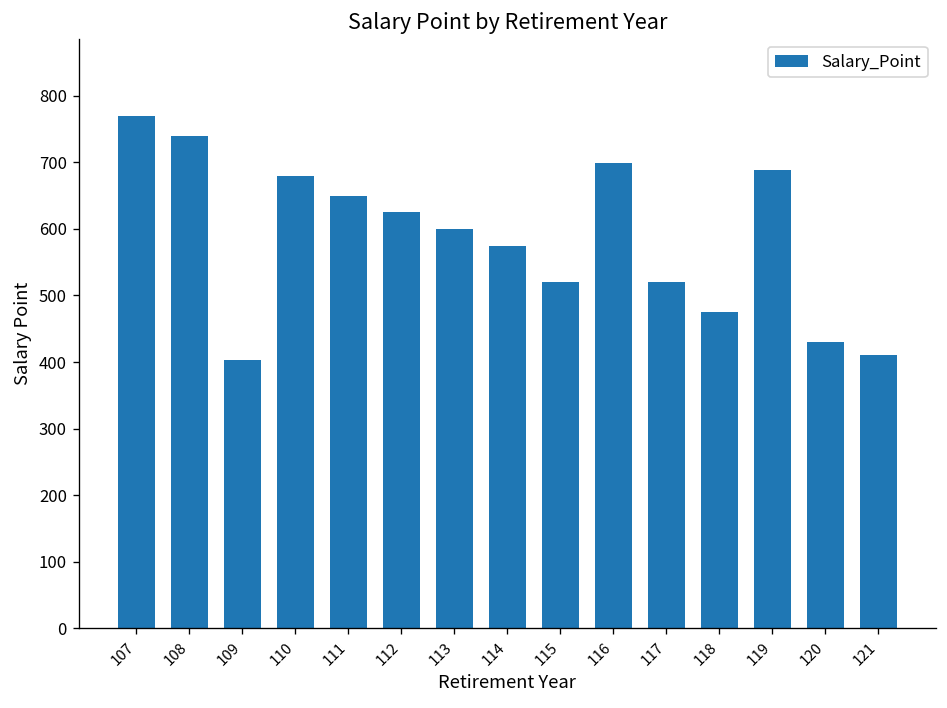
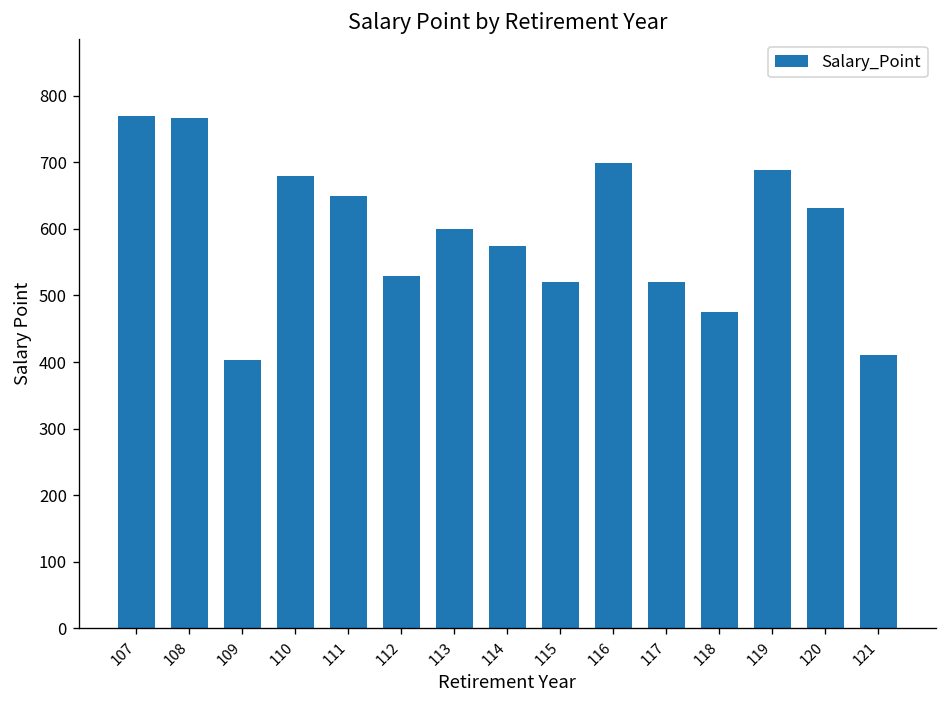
  {
    "107": 770,
-   "108": 740,
+   "108": 770,
    "109": 400,
    "110": 680,
    "111": 650,
-   "112": 630,
+   "112": 530,
    "113": 600,
    "114": 580,
    "115": 520,
    "116": 700,
    "117": 520,
    "118": 480,
    "119": 690,
-   "120": 430,
+   "120": 630,
    "121": 410
  }
